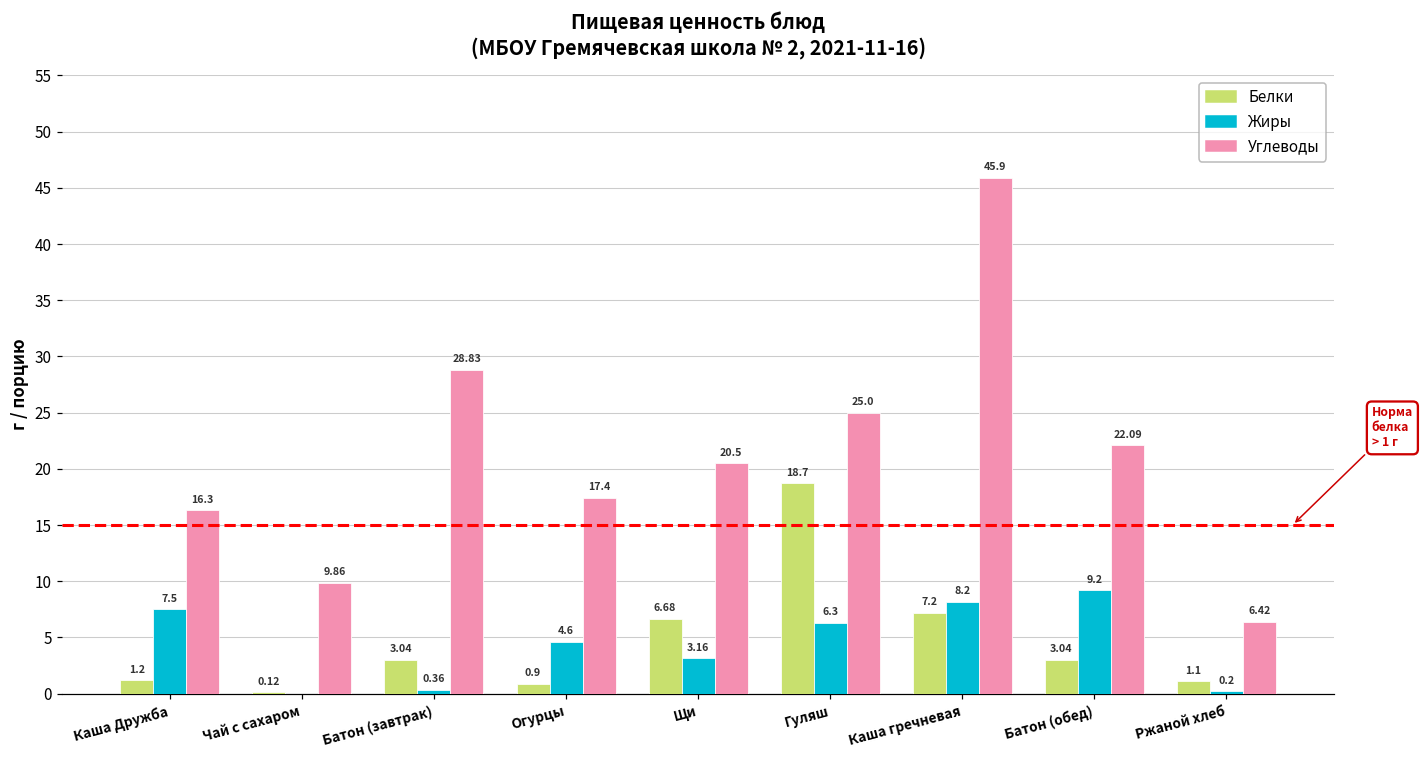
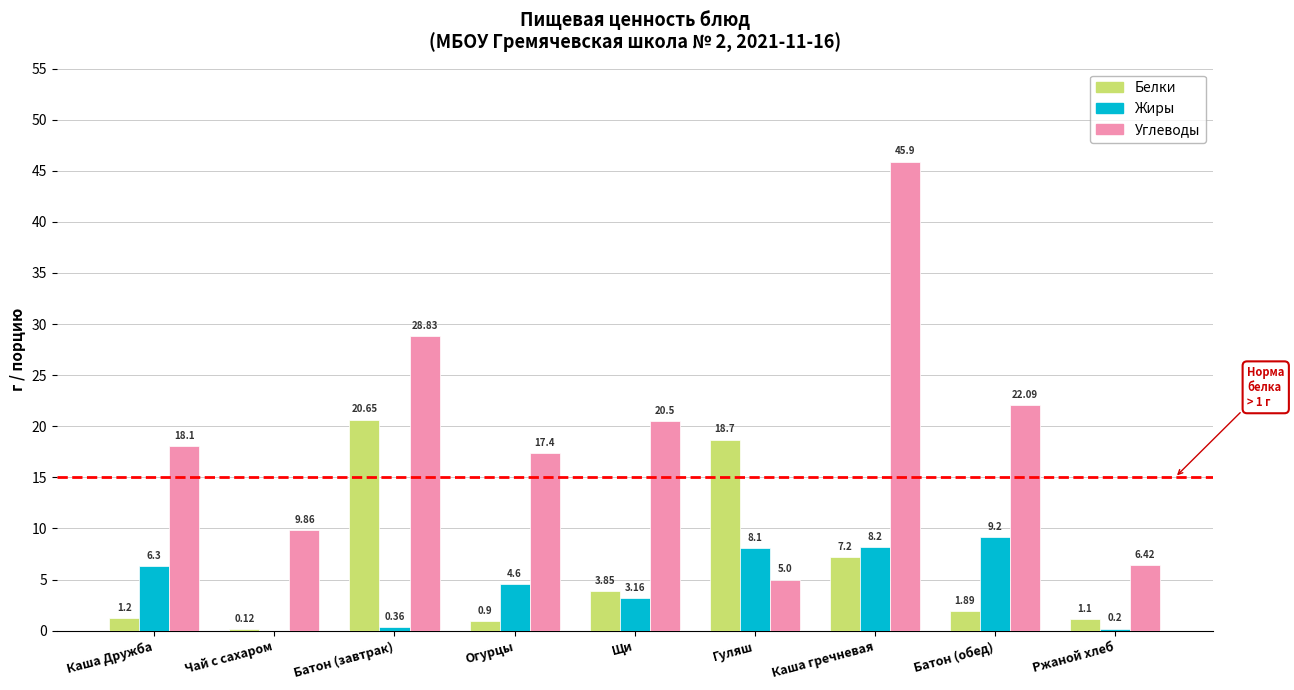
  {
    "Белки": {
      "Каша Дружба": 1.2,
      "Чай с сахаром": 0.12,
-     "Батон (завтрак)": 3.04,
+     "Батон (завтрак)": 20.65,
      "Огурцы": 0.9,
-     "Щи": 6.68,
+     "Щи": 3.85,
      "Гуляш": 18.7,
      "Каша гречневая": 7.2,
-     "Батон (обед)": 3.04,
+     "Батон (обед)": 1.89,
      "Ржаной хлеб": 1.1
    },
    "Жиры": {
-     "Каша Дружба": 7.5,
+     "Каша Дружба": 6.3,
      "Батон (завтрак)": 0.36,
      "Огурцы": 4.6,
      "Щи": 3.16,
-     "Гуляш": 6.3,
+     "Гуляш": 8.1,
      "Каша гречневая": 8.2,
      "Батон (обед)": 9.2,
      "Ржаной хлеб": 0.2
    },
    "Углеводы": {
-     "Каша Дружба": 16.3,
+     "Каша Дружба": 18.1,
      "Чай с сахаром": 9.86,
      "Батон (завтрак)": 28.83,
      "Огурцы": 17.4,
      "Щи": 20.5,
-     "Гуляш": 25.0,
+     "Гуляш": 5.0,
      "Каша гречневая": 45.9,
      "Батон (обед)": 22.09,
      "Ржаной хлеб": 6.42
    }
  }
